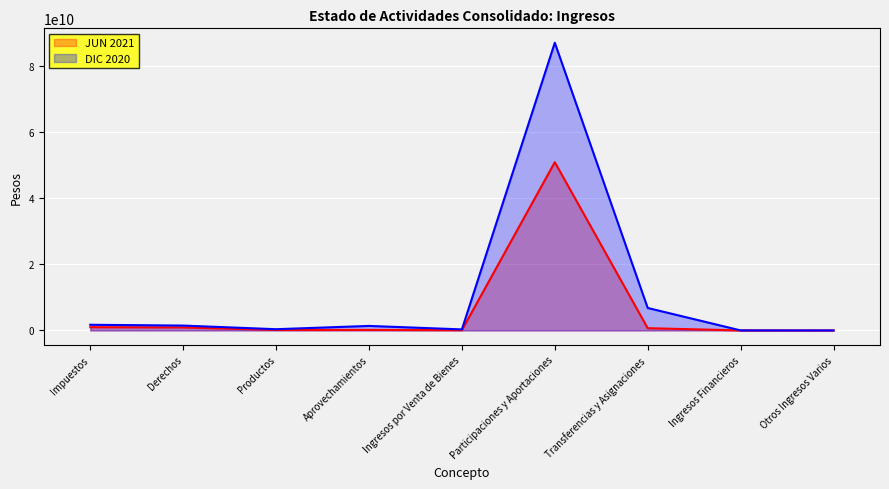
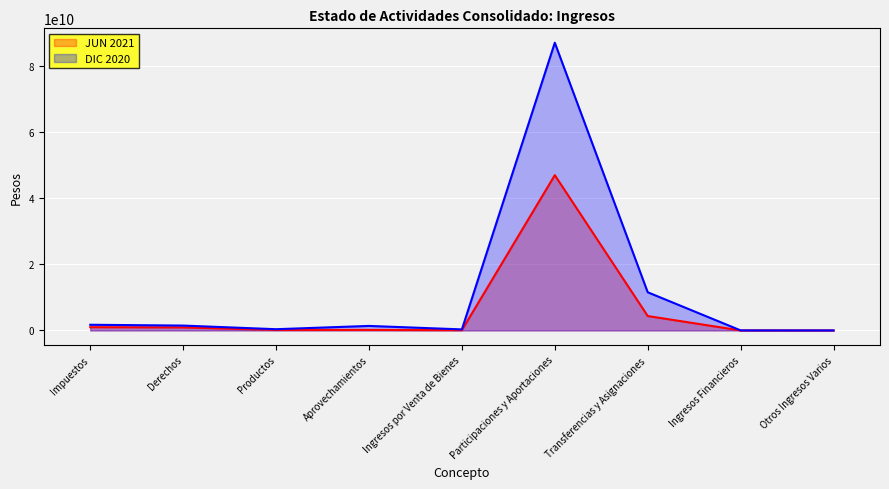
  {
    "JUN 2021": {
      "Aprovechamientos": 0,
-     "Participaciones y Aportaciones": 51000000000,
-     "Transferencias y Asignaciones": 1000000000
+     "Participaciones y Aportaciones": 47000000000,
+     "Transferencias y Asignaciones": 4000000000
    },
    "DIC 2020": {
      "Aprovechamientos": 1000000000,
      "Participaciones y Aportaciones": 87000000000,
-     "Transferencias y Asignaciones": 7000000000
+     "Transferencias y Asignaciones": 12000000000
    }
  }
